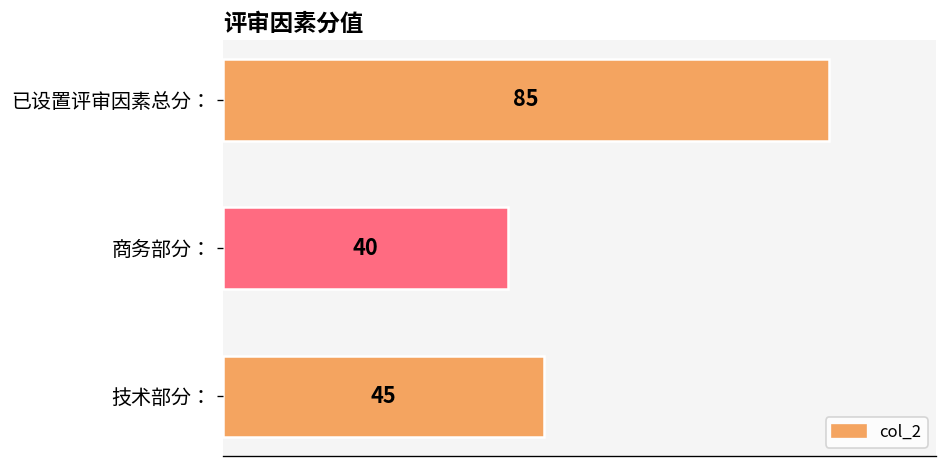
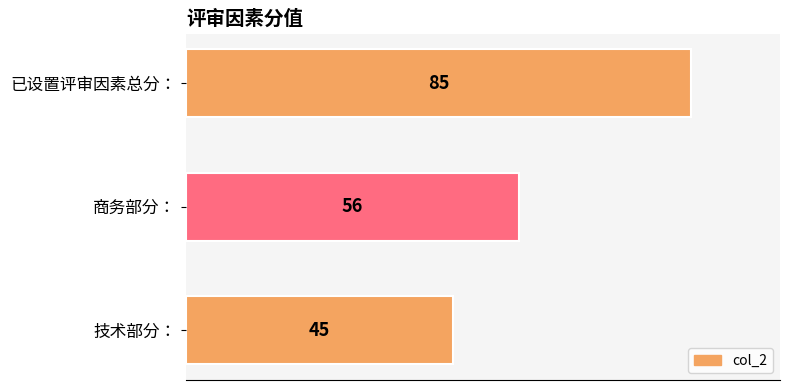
  {
    "已设置评审因素总分：": 85,
-   "商务部分：": 40,
+   "商务部分：": 56,
    "技术部分：": 45
  }
